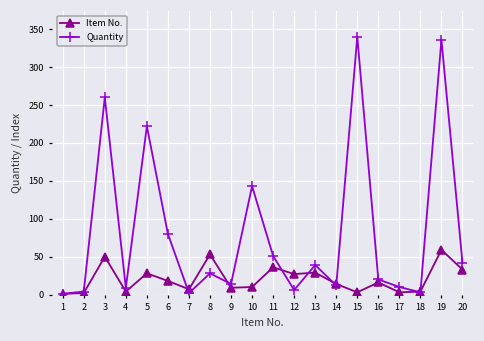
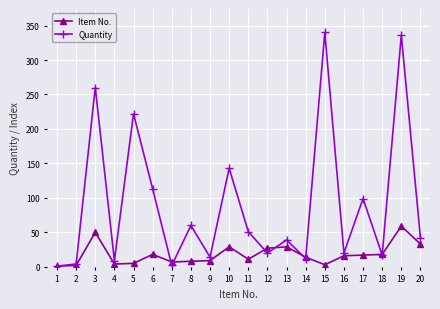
  {
    "Item No.": {
      "3": 50,
      "4": 0,
-     "5": 30,
+     "5": 10,
      "6": 20,
      "7": 10,
-     "8": 50,
+     "8": 10,
      "9": 10,
-     "10": 10,
-     "11": 40,
+     "10": 30,
+     "11": 10,
      "12": 30,
      "13": 30,
      "15": 0,
      "16": 20,
-     "17": 0,
-     "18": 0,
+     "17": 20,
+     "18": 20,
      "19": 60,
      "20": 30
    },
    "Quantity": {
      "3": 260,
      "4": 10,
      "5": 220,
-     "6": 80,
+     "6": 110,
      "7": 0,
-     "8": 30,
+     "8": 60,
      "9": 10,
      "10": 140,
      "11": 50,
-     "12": 10,
+     "12": 20,
      "13": 40,
      "15": 340,
      "16": 20,
-     "17": 10,
-     "18": 0,
+     "17": 100,
+     "18": 20,
      "19": 340,
      "20": 40
    }
  }
